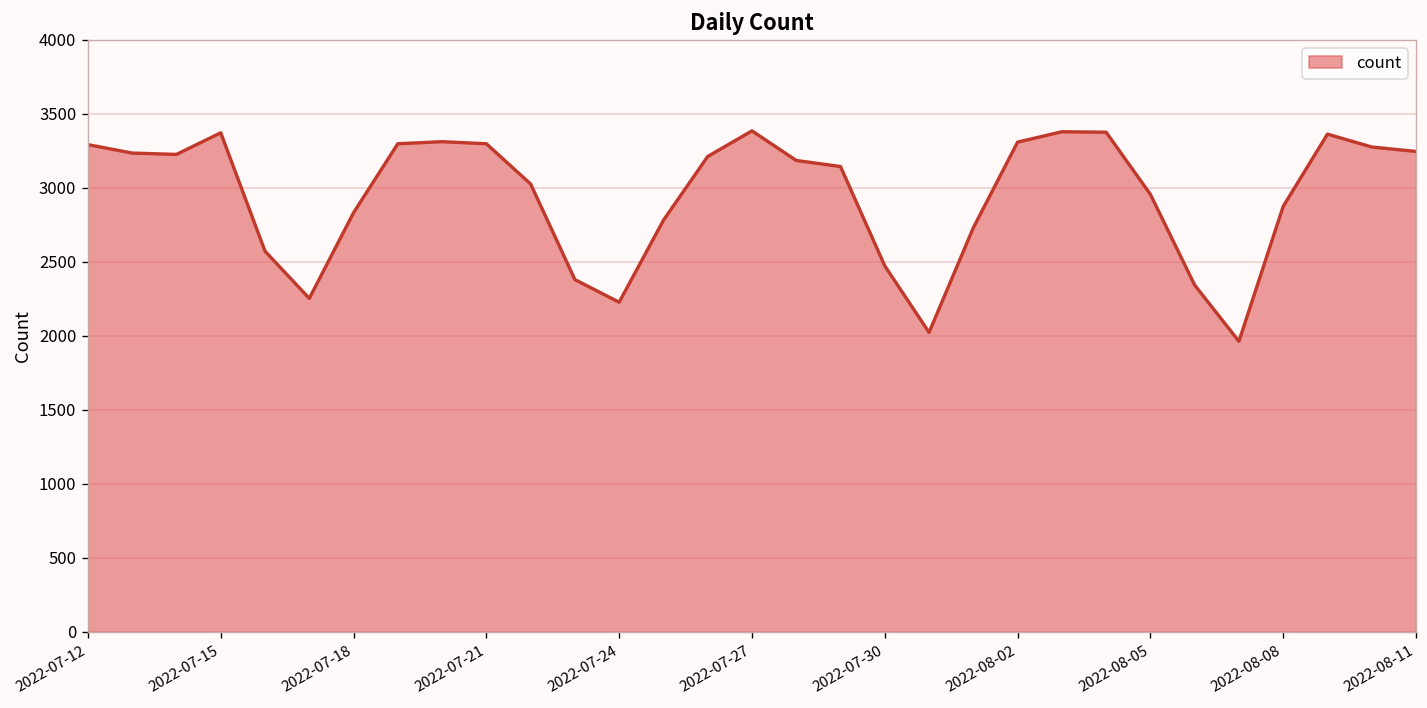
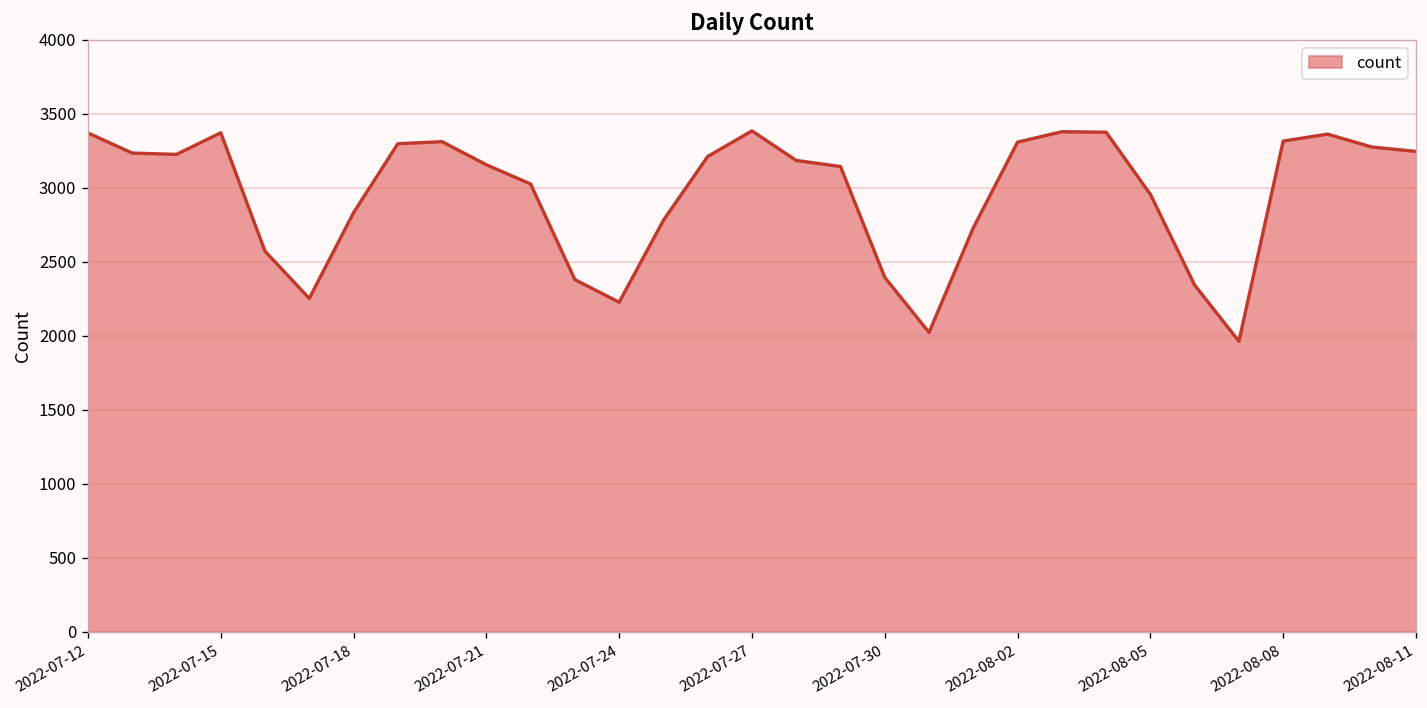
  {
-   "2022-07-12": 3290,
+   "2022-07-12": 3370,
    "2022-07-15": 3370,
    "2022-07-18": 2830,
-   "2022-07-21": 3300,
+   "2022-07-21": 3160,
    "2022-07-24": 2230,
    "2022-07-27": 3390,
-   "2022-07-30": 2470,
+   "2022-07-30": 2400,
    "2022-08-02": 3310,
    "2022-08-05": 2960,
-   "2022-08-08": 2880,
+   "2022-08-08": 3320,
    "2022-08-11": 3250
  }
